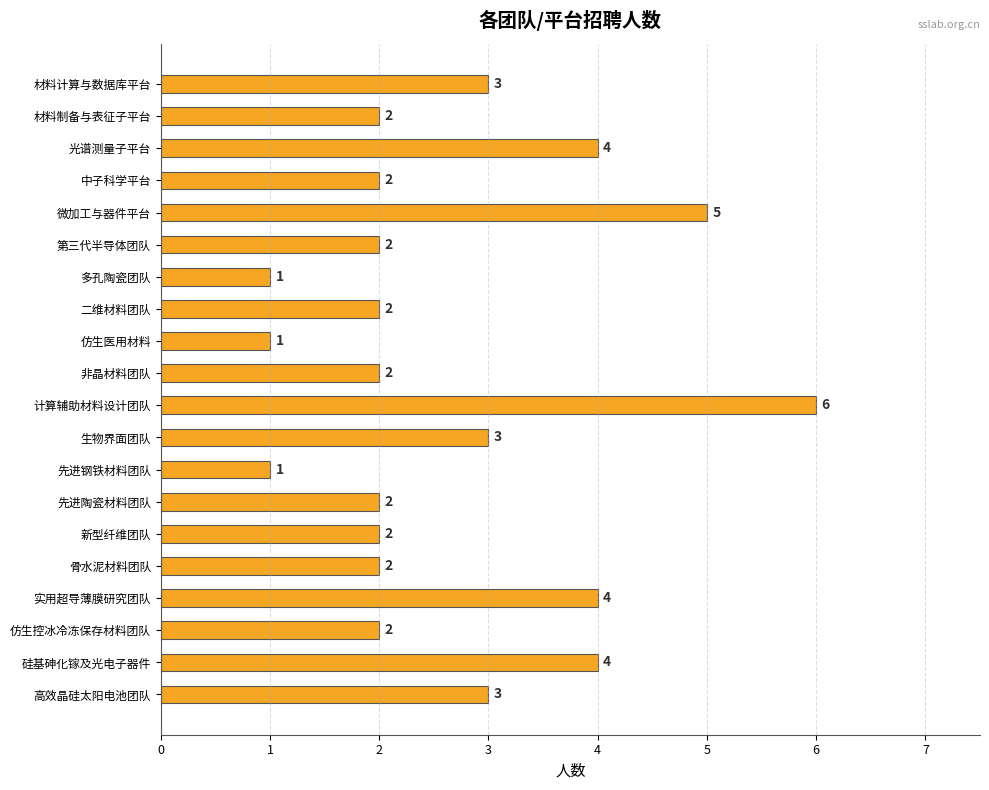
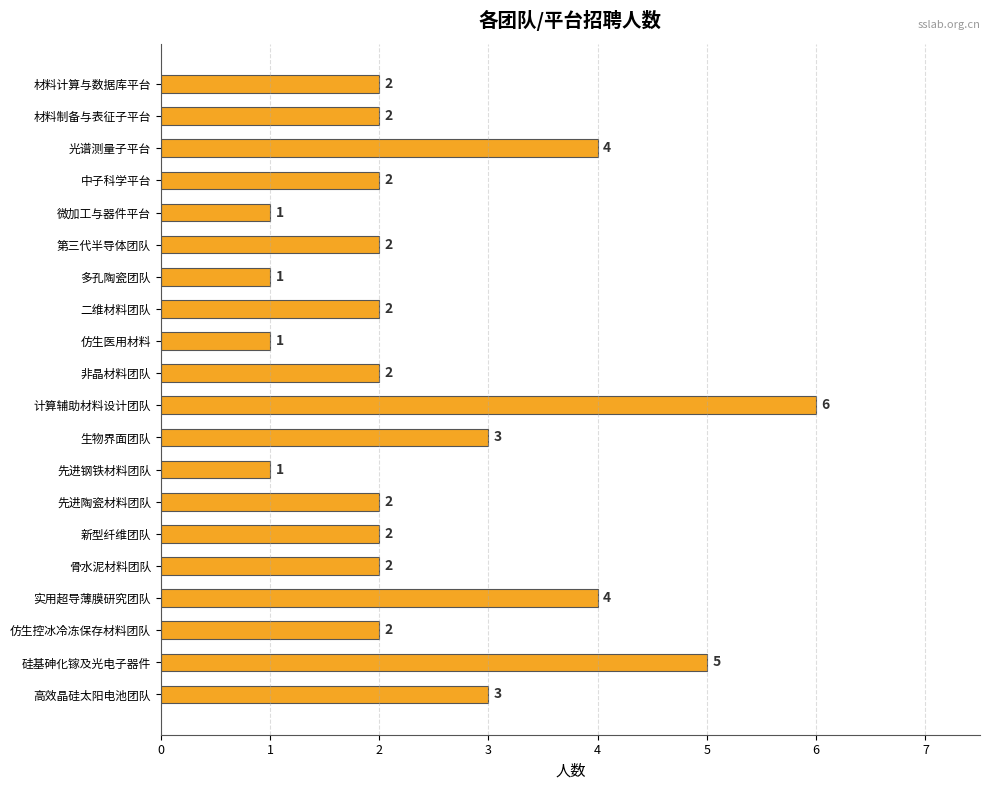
  {
-   "材料计算与数据库平台": 3,
+   "材料计算与数据库平台": 2,
    "材料制备与表征子平台": 2,
    "光谱测量子平台": 4,
    "中子科学平台": 2,
-   "微加工与器件平台": 5,
+   "微加工与器件平台": 1,
    "第三代半导体团队": 2,
    "多孔陶瓷团队": 1,
    "二维材料团队": 2,
    "仿生医用材料": 1,
    "非晶材料团队": 2,
    "计算辅助材料设计团队": 6,
    "生物界面团队": 3,
    "先进钢铁材料团队": 1,
    "先进陶瓷材料团队": 2,
    "新型纤维团队": 2,
    "骨水泥材料团队": 2,
    "实用超导薄膜研究团队": 4,
    "仿生控冰冷冻保存材料团队": 2,
-   "硅基砷化镓及光电子器件": 4,
+   "硅基砷化镓及光电子器件": 5,
    "高效晶硅太阳电池团队": 3
  }
